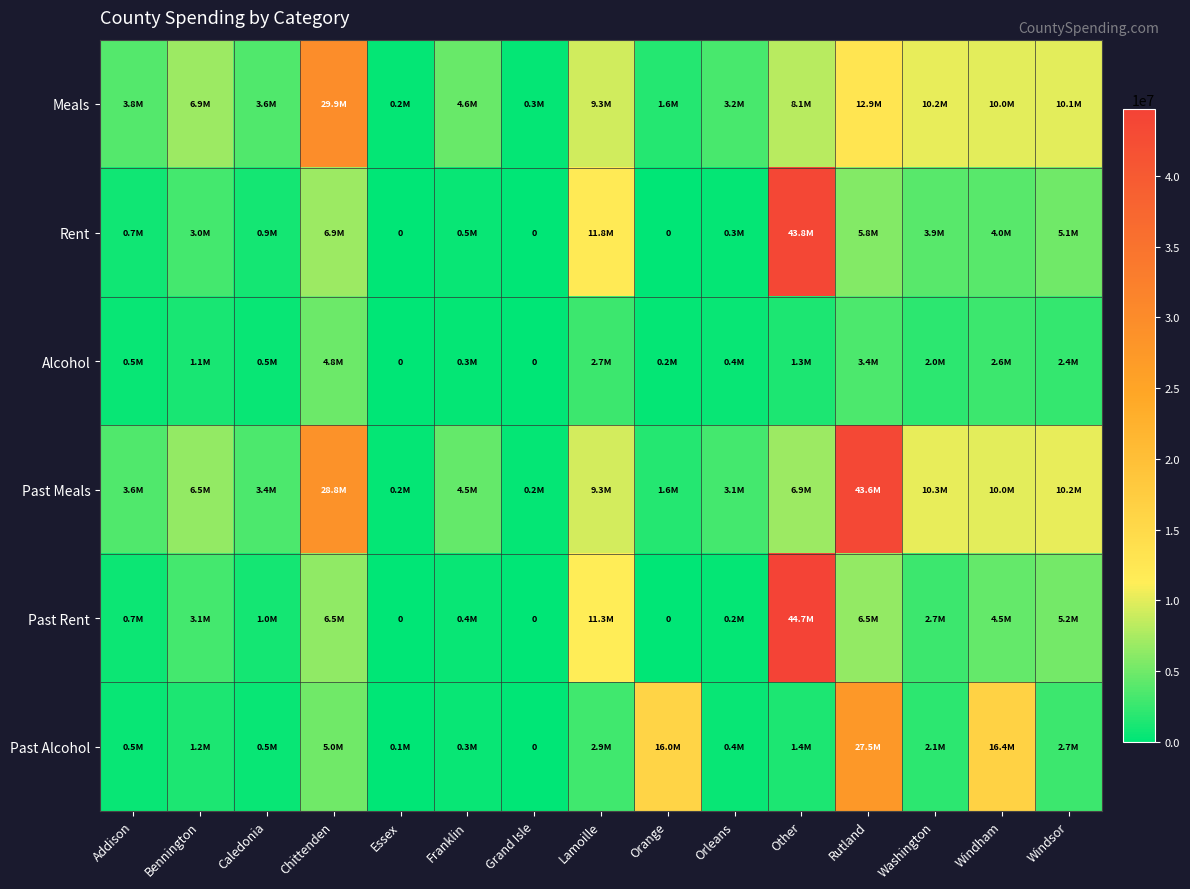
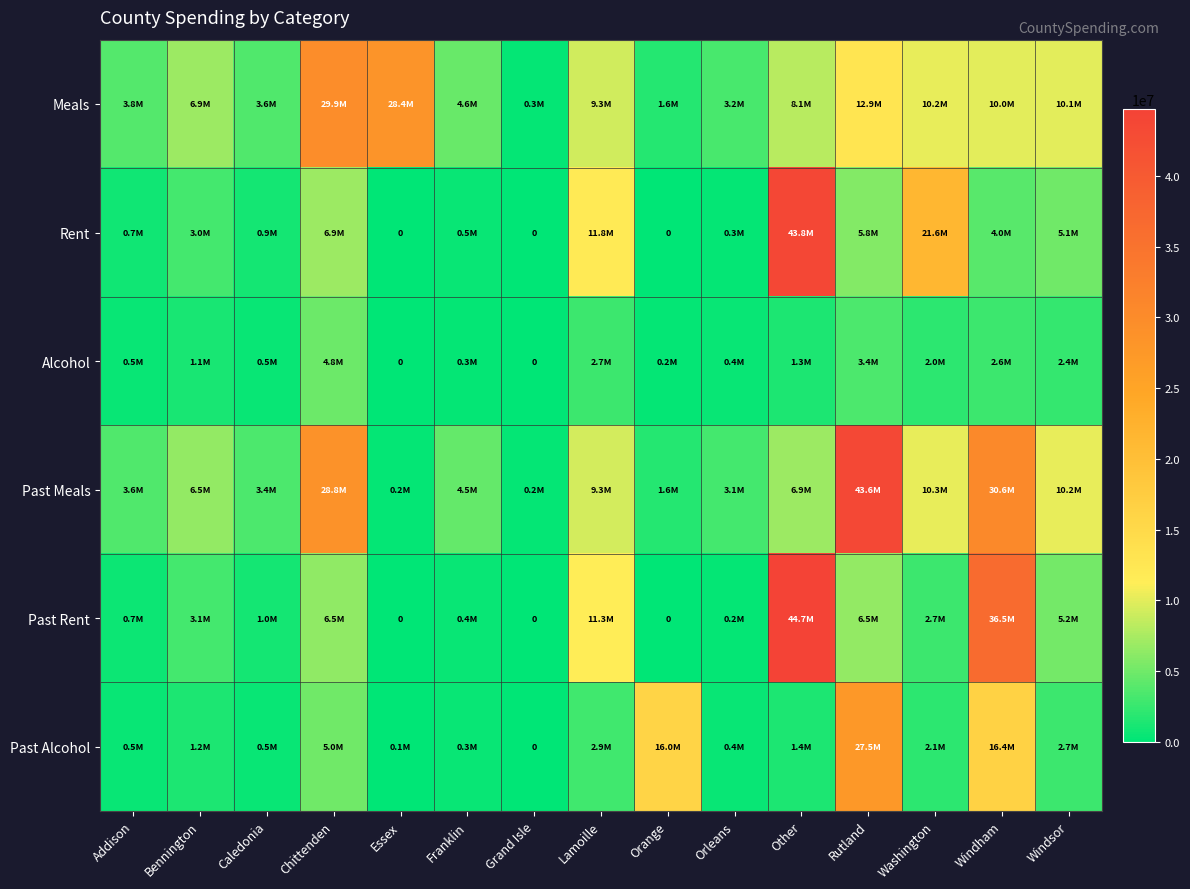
  {
    "Meals": {
      "Addison": "3.8M",
      "Bennington": "6.9M",
      "Caledonia": "3.6M",
      "Chittenden": "29.9M",
-     "Essex": "0.2M",
+     "Essex": "28.4M",
      "Franklin": "4.6M",
      "Grand Isle": "0.3M",
      "Lamoille": "9.3M",
      "Orange": "1.6M",
      "Orleans": "3.2M",
      "Other": "8.1M",
      "Rutland": "12.9M",
      "Washington": "10.2M",
      "Windham": "10.0M",
      "Windsor": "10.1M"
    },
    "Rent": {
      "Addison": "0.7M",
      "Bennington": "3.0M",
      "Caledonia": "0.9M",
      "Chittenden": "6.9M",
      "Essex": "0",
      "Franklin": "0.5M",
      "Grand Isle": "0",
      "Lamoille": "11.8M",
      "Orange": "0",
      "Orleans": "0.3M",
      "Other": "43.8M",
      "Rutland": "5.8M",
-     "Washington": "3.9M",
+     "Washington": "21.6M",
      "Windham": "4.0M",
      "Windsor": "5.1M"
    },
    "Alcohol": {
      "Addison": "0.5M",
      "Bennington": "1.1M",
      "Caledonia": "0.5M",
      "Chittenden": "4.8M",
      "Essex": "0",
      "Franklin": "0.3M",
      "Grand Isle": "0",
      "Lamoille": "2.7M",
      "Orange": "0.2M",
      "Orleans": "0.4M",
      "Other": "1.3M",
      "Rutland": "3.4M",
      "Washington": "2.0M",
      "Windham": "2.6M",
      "Windsor": "2.4M"
    },
    "Past Meals": {
      "Addison": "3.6M",
      "Bennington": "6.5M",
      "Caledonia": "3.4M",
      "Chittenden": "28.8M",
      "Essex": "0.2M",
      "Franklin": "4.5M",
      "Grand Isle": "0.2M",
      "Lamoille": "9.3M",
      "Orange": "1.6M",
      "Orleans": "3.1M",
      "Other": "6.9M",
      "Rutland": "43.6M",
      "Washington": "10.3M",
-     "Windham": "10.0M",
+     "Windham": "30.6M",
      "Windsor": "10.2M"
    },
    "Past Rent": {
      "Addison": "0.7M",
      "Bennington": "3.1M",
      "Caledonia": "1.0M",
      "Chittenden": "6.5M",
      "Essex": "0",
      "Franklin": "0.4M",
      "Grand Isle": "0",
      "Lamoille": "11.3M",
      "Orange": "0",
      "Orleans": "0.2M",
      "Other": "44.7M",
      "Rutland": "6.5M",
      "Washington": "2.7M",
-     "Windham": "4.5M",
+     "Windham": "36.5M",
      "Windsor": "5.2M"
    },
    "Past Alcohol": {
      "Addison": "0.5M",
      "Bennington": "1.2M",
      "Caledonia": "0.5M",
      "Chittenden": "5.0M",
      "Essex": "0.1M",
      "Franklin": "0.3M",
      "Grand Isle": "0",
      "Lamoille": "2.9M",
      "Orange": "16.0M",
      "Orleans": "0.4M",
      "Other": "1.4M",
      "Rutland": "27.5M",
      "Washington": "2.1M",
      "Windham": "16.4M",
      "Windsor": "2.7M"
    }
  }
